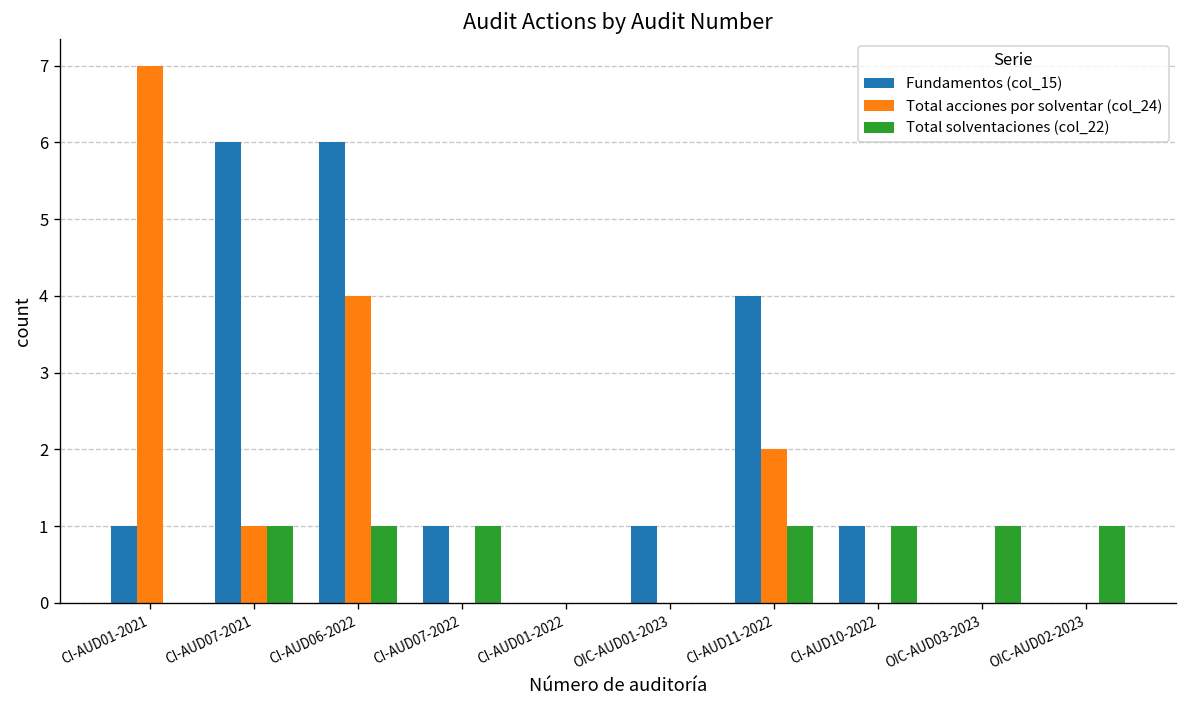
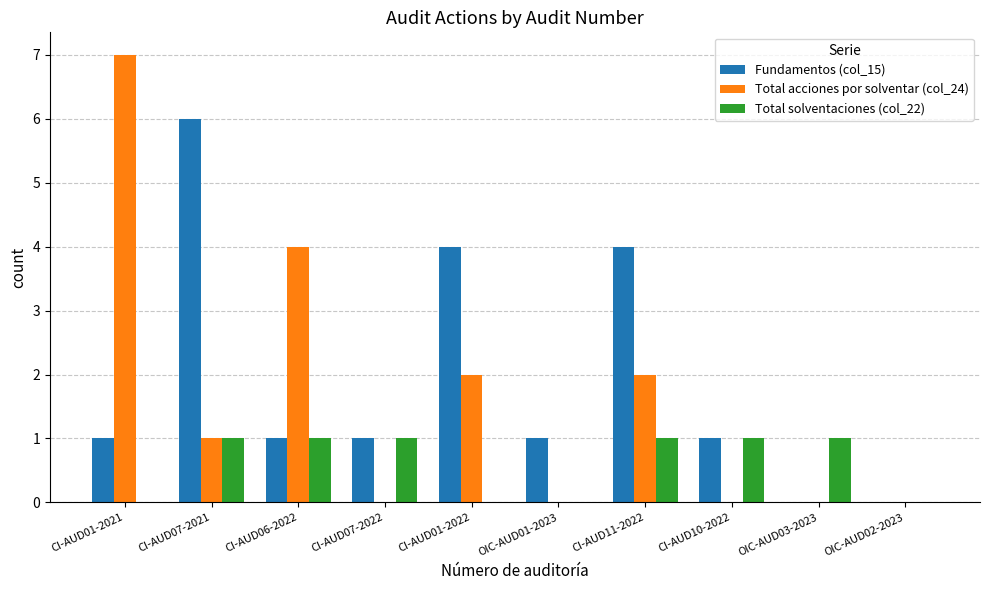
  {
    "Fundamentos (col_15)": {
      "CI-AUD01-2021": 1,
      "CI-AUD07-2021": 6,
-     "CI-AUD06-2022": 6,
+     "CI-AUD06-2022": 1,
      "CI-AUD07-2022": 1,
-     "CI-AUD01-2022": 0,
+     "CI-AUD01-2022": 4,
      "OIC-AUD01-2023": 1,
      "CI-AUD11-2022": 4,
      "CI-AUD10-2022": 1,
      "OIC-AUD03-2023": 0,
      "OIC-AUD02-2023": 0
    },
    "Total acciones por solventar (col_24)": {
      "CI-AUD01-2021": 7,
      "CI-AUD07-2021": 1,
      "CI-AUD06-2022": 4,
      "CI-AUD07-2022": 0,
-     "CI-AUD01-2022": 0,
+     "CI-AUD01-2022": 2,
      "OIC-AUD01-2023": 0,
      "CI-AUD11-2022": 2,
      "CI-AUD10-2022": 0,
      "OIC-AUD03-2023": 0,
      "OIC-AUD02-2023": 0
    },
    "Total solventaciones (col_22)": {
      "CI-AUD01-2021": 0,
      "CI-AUD07-2021": 1,
      "CI-AUD06-2022": 1,
      "CI-AUD07-2022": 1,
      "CI-AUD01-2022": 0,
      "OIC-AUD01-2023": 0,
      "CI-AUD11-2022": 1,
      "CI-AUD10-2022": 1,
      "OIC-AUD03-2023": 1,
-     "OIC-AUD02-2023": 1
+     "OIC-AUD02-2023": 0
    }
  }
